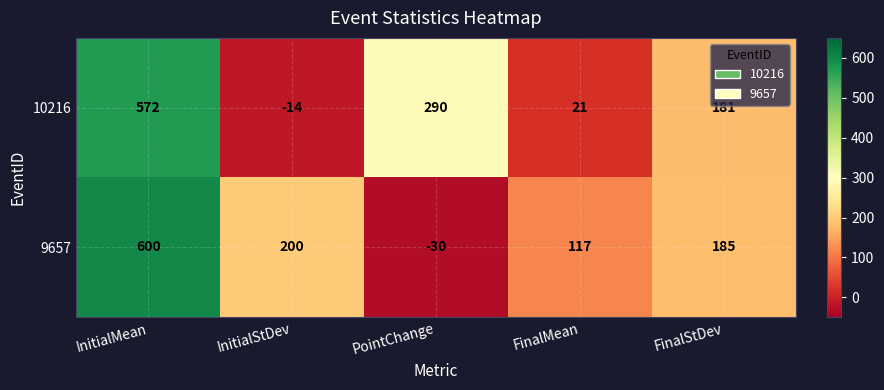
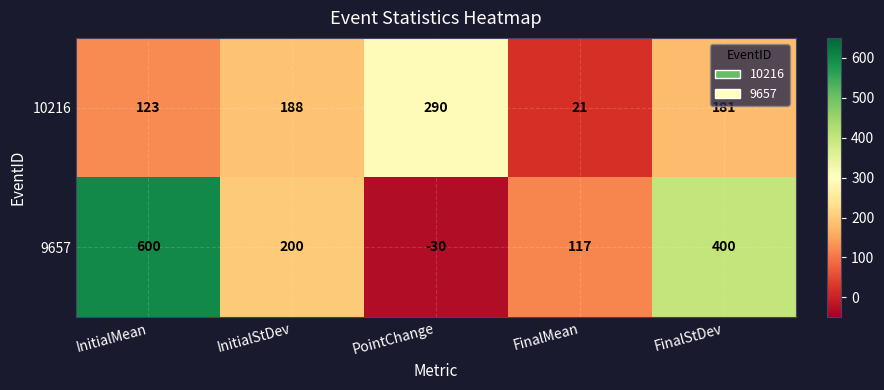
  {
    "10216": {
-     "InitialMean": 572,
-     "InitialStDev": -14,
+     "InitialMean": 123,
+     "InitialStDev": 188,
      "PointChange": 290,
      "FinalMean": 21
    },
    "9657": {
      "InitialMean": 600,
      "InitialStDev": 200,
      "PointChange": -30,
      "FinalMean": 117,
-     "FinalStDev": 185
+     "FinalStDev": 400
    }
  }
